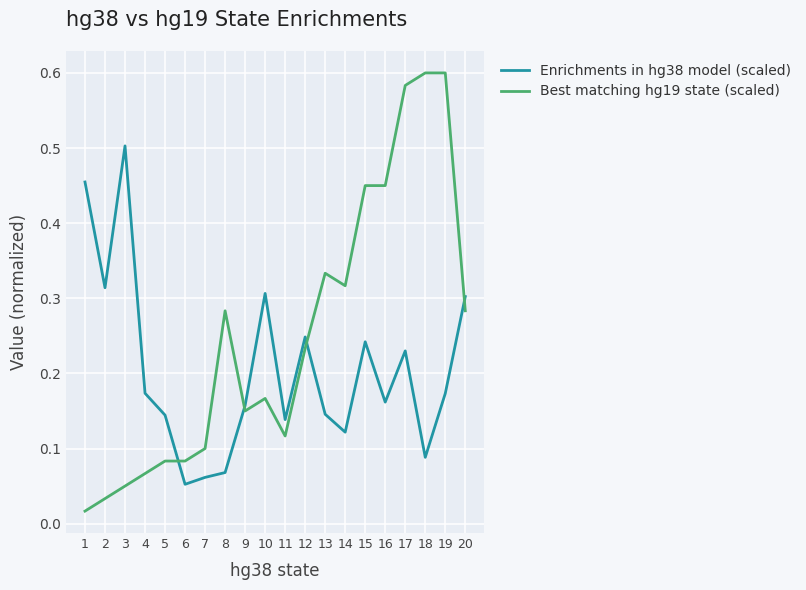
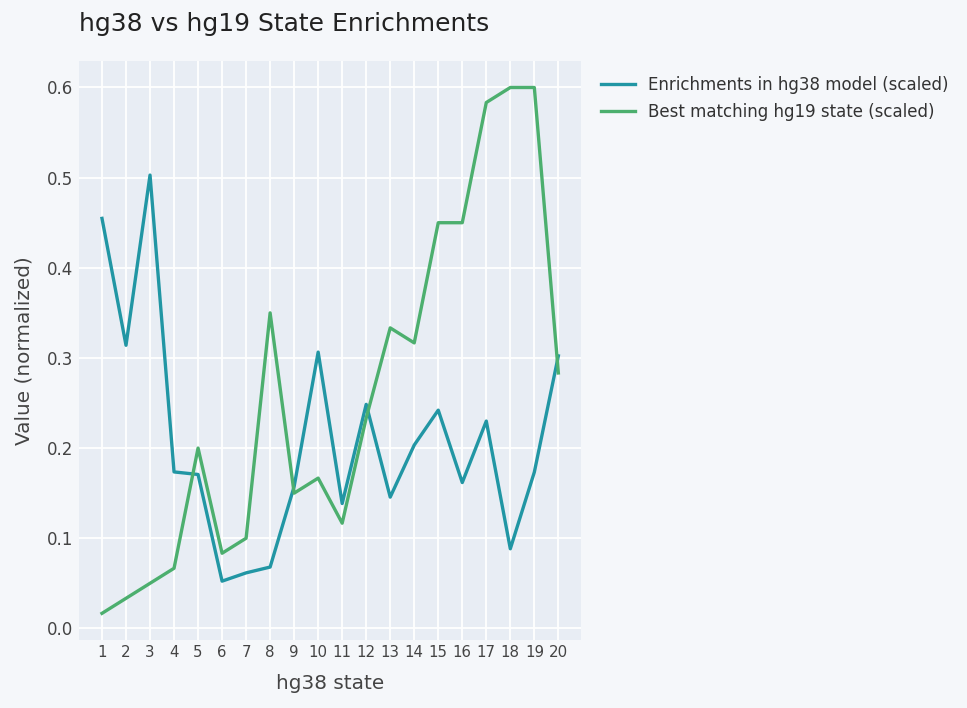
  {
    "Enrichments in hg38 model (scaled)": {
      "1": 0.45,
      "2": 0.31,
      "3": 0.50,
      "4": 0.17,
-     "5": 0.14,
+     "5": 0.17,
      "6": 0.05,
      "7": 0.06,
      "8": 0.07,
      "9": 0.16,
      "10": 0.31,
      "11": 0.14,
      "12": 0.25,
      "13": 0.15,
-     "14": 0.12,
+     "14": 0.20,
      "15": 0.24,
      "16": 0.16,
      "17": 0.23,
      "18": 0.09,
      "19": 0.17,
      "20": 0.30
    },
    "Best matching hg19 state (scaled)": {
      "1": 0.02,
      "2": 0.03,
      "3": 0.05,
      "4": 0.07,
-     "5": 0.08,
+     "5": 0.20,
      "6": 0.08,
      "7": 0.10,
-     "8": 0.28,
+     "8": 0.35,
      "9": 0.15,
      "10": 0.17,
      "11": 0.12,
      "12": 0.23,
      "13": 0.33,
      "14": 0.32,
      "15": 0.45,
      "16": 0.45,
      "17": 0.58,
      "18": 0.60,
      "19": 0.60,
      "20": 0.28
    }
  }
